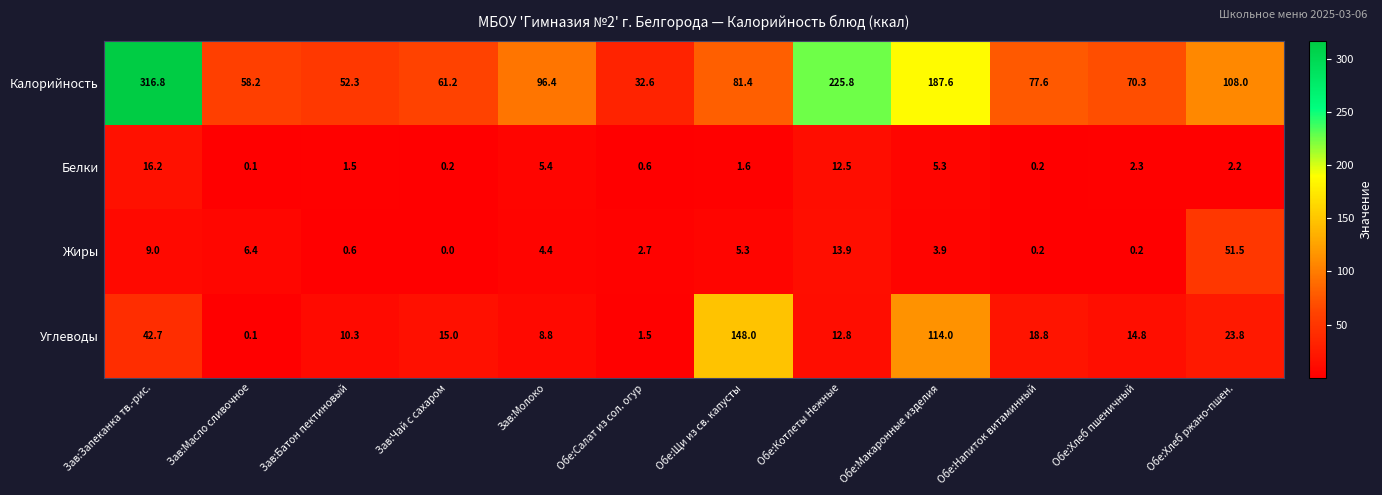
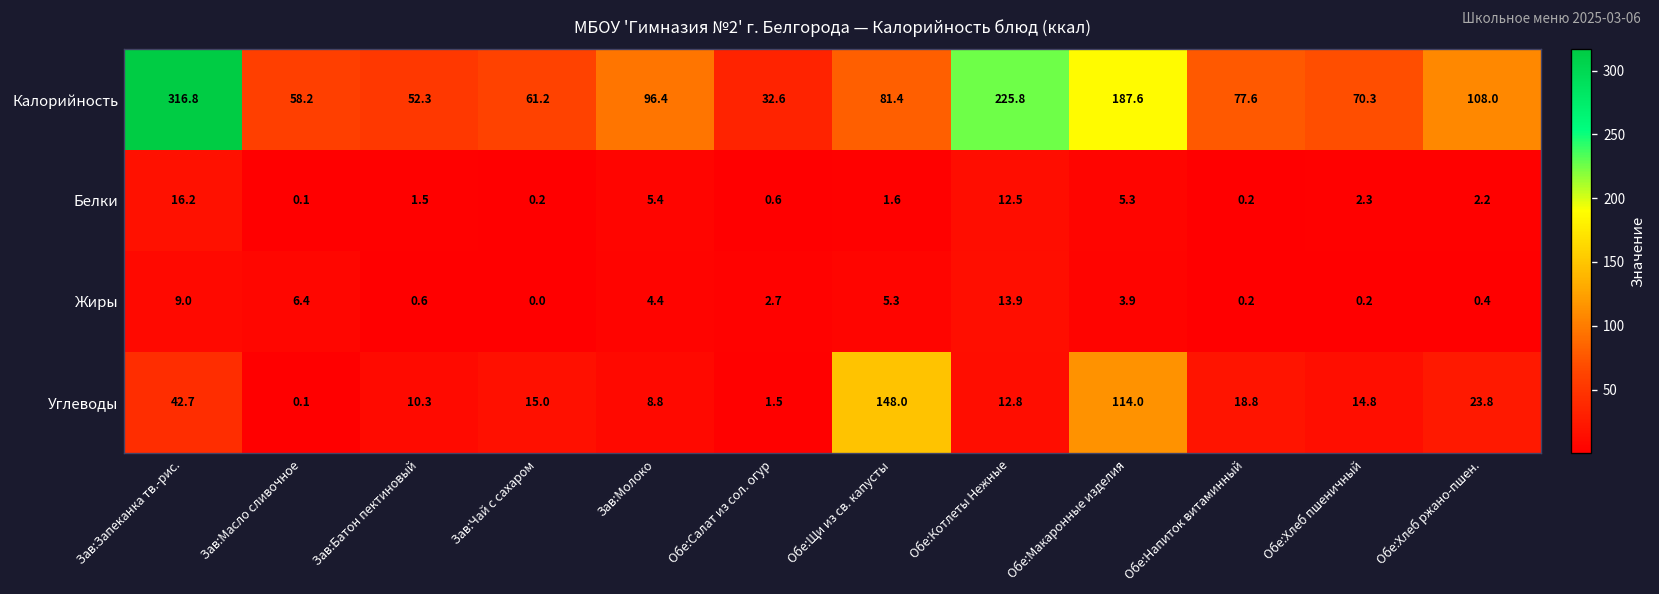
  {
    "Калорийность": {
      "Зав:Запеканка тв.-рис.": 316.8,
      "Зав:Масло сливочное": 58.2,
      "Зав:Батон пектиновый": 52.3,
      "Зав:Чай с сахаром": 61.2,
      "Зав:Молоко": 96.4,
      "Обе:Салат из сол. огур": 32.6,
      "Обе:Щи из св. капусты": 81.4,
      "Обе:Котлеты Нежные": 225.8,
      "Обе:Макаронные изделия": 187.6,
      "Обе:Напиток витаминный": 77.6,
      "Обе:Хлеб пшеничный": 70.3,
      "Обе:Хлеб ржано-пшен.": 108.0
    },
    "Белки": {
      "Зав:Запеканка тв.-рис.": 16.2,
      "Зав:Масло сливочное": 0.1,
      "Зав:Батон пектиновый": 1.5,
      "Зав:Чай с сахаром": 0.2,
      "Зав:Молоко": 5.4,
      "Обе:Салат из сол. огур": 0.6,
      "Обе:Щи из св. капусты": 1.6,
      "Обе:Котлеты Нежные": 12.5,
      "Обе:Макаронные изделия": 5.3,
      "Обе:Напиток витаминный": 0.2,
      "Обе:Хлеб пшеничный": 2.3,
      "Обе:Хлеб ржано-пшен.": 2.2
    },
    "Жиры": {
      "Зав:Запеканка тв.-рис.": 9.0,
      "Зав:Масло сливочное": 6.4,
      "Зав:Батон пектиновый": 0.6,
      "Зав:Чай с сахаром": 0.0,
      "Зав:Молоко": 4.4,
      "Обе:Салат из сол. огур": 2.7,
      "Обе:Щи из св. капусты": 5.3,
      "Обе:Котлеты Нежные": 13.9,
      "Обе:Макаронные изделия": 3.9,
      "Обе:Напиток витаминный": 0.2,
      "Обе:Хлеб пшеничный": 0.2,
-     "Обе:Хлеб ржано-пшен.": 51.5
+     "Обе:Хлеб ржано-пшен.": 0.4
    },
    "Углеводы": {
      "Зав:Запеканка тв.-рис.": 42.7,
      "Зав:Масло сливочное": 0.1,
      "Зав:Батон пектиновый": 10.3,
      "Зав:Чай с сахаром": 15.0,
      "Зав:Молоко": 8.8,
      "Обе:Салат из сол. огур": 1.5,
      "Обе:Щи из св. капусты": 148.0,
      "Обе:Котлеты Нежные": 12.8,
      "Обе:Макаронные изделия": 114.0,
      "Обе:Напиток витаминный": 18.8,
      "Обе:Хлеб пшеничный": 14.8,
      "Обе:Хлеб ржано-пшен.": 23.8
    }
  }
